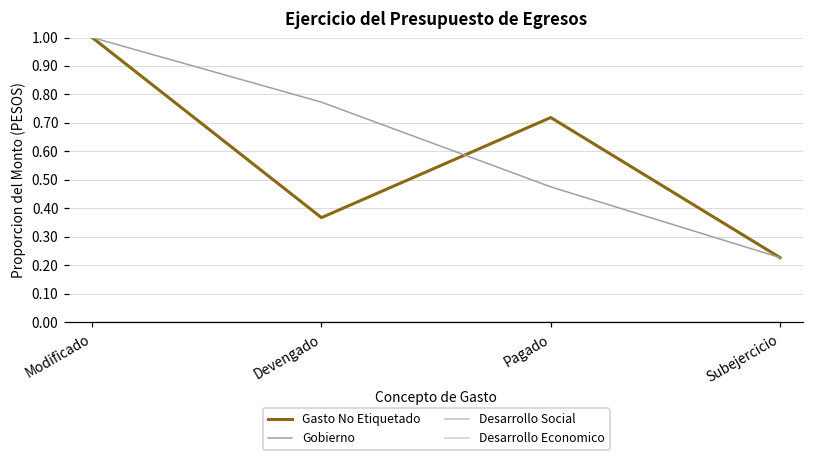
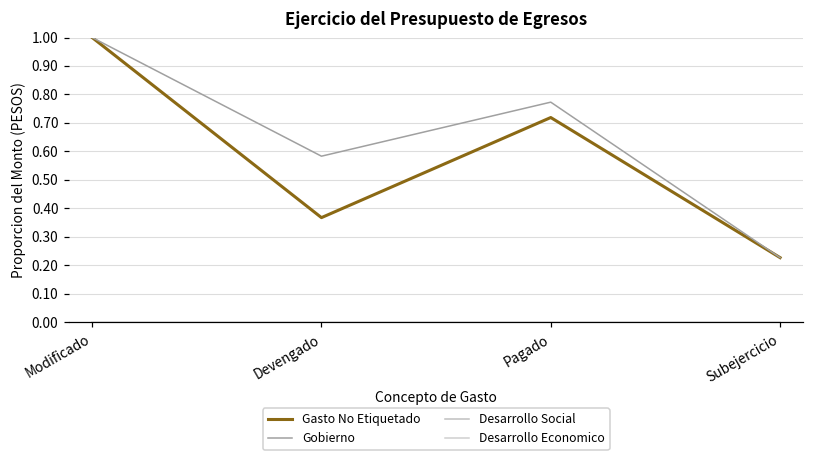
  {
    "Gasto No Etiquetado": {
      "Devengado": 0.37,
      "Pagado": 0.72
    },
    "Gobierno": {
-     "Devengado": 0.77,
-     "Pagado": 0.48
+     "Devengado": 0.58,
+     "Pagado": 0.77
    },
    "Desarrollo Economico": {
      "Modificado": 0.00,
      "Devengado": 0.00,
      "Pagado": 0.00,
      "Subejercicio": 0.00
    }
  }
